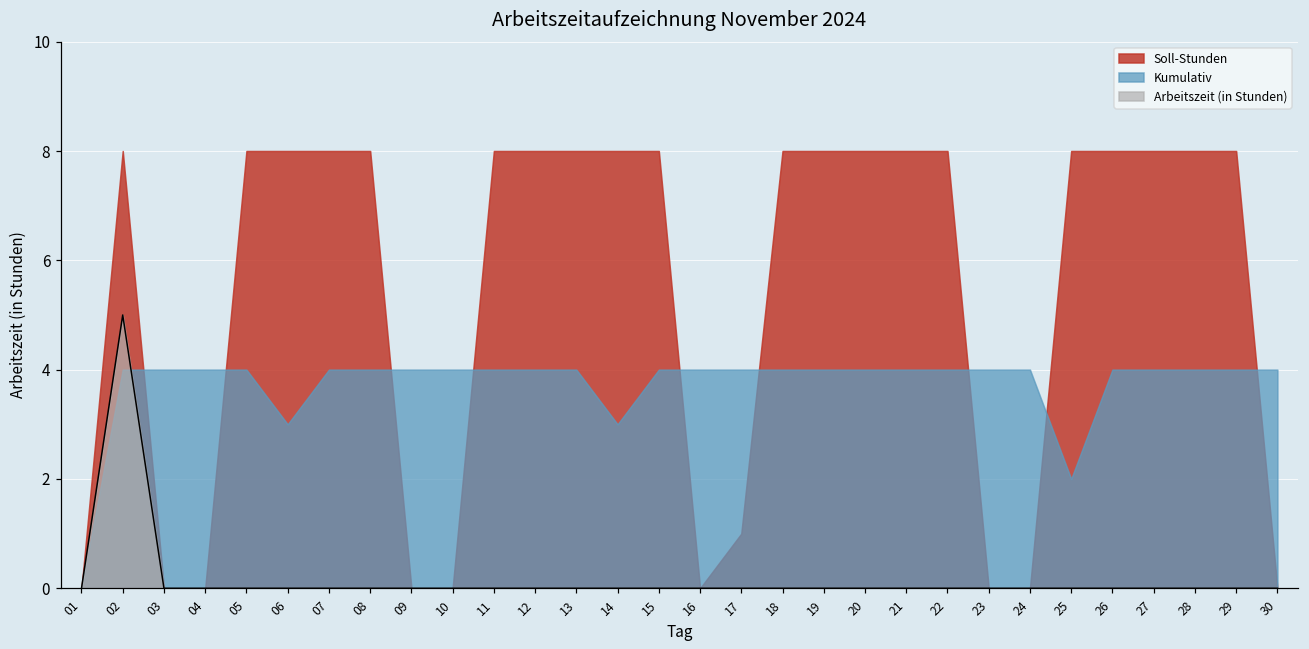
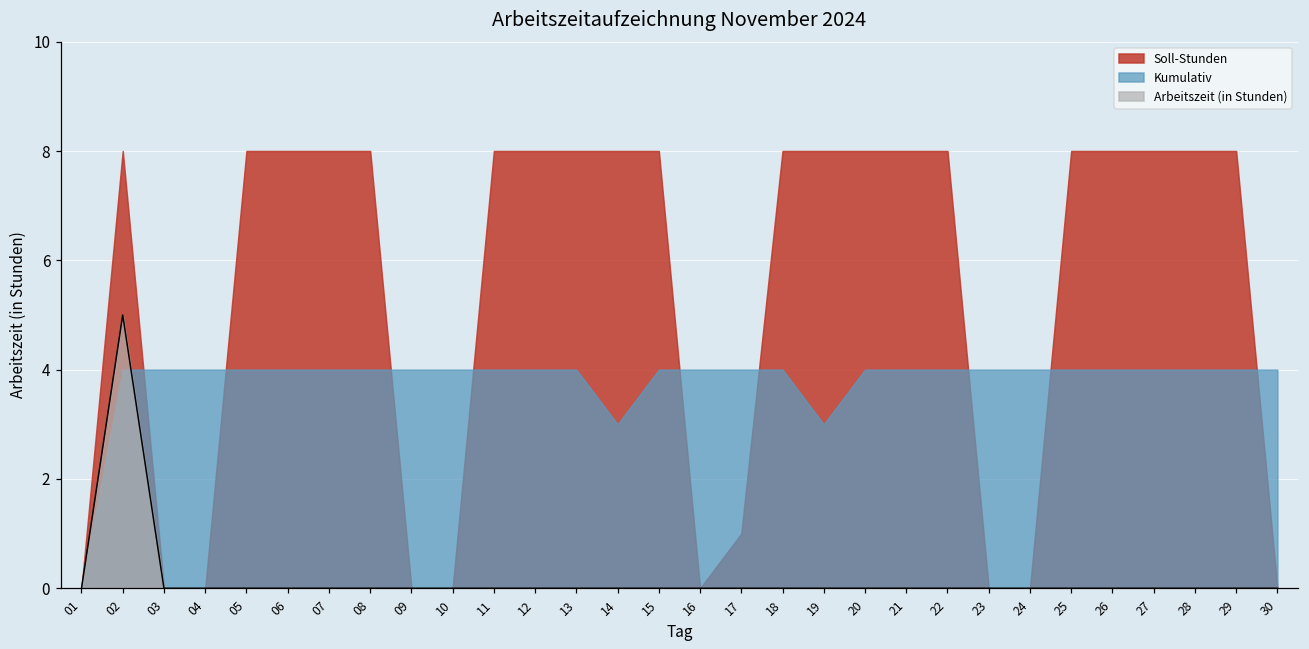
  {
    "Soll-Stunden": {
      "02": 8,
      "05": 8,
      "06": 8,
      "07": 8,
      "08": 8,
      "11": 8,
      "12": 8,
      "13": 8,
      "14": 8,
      "15": 8,
      "17": 1,
      "18": 8,
      "19": 8,
      "20": 8,
      "21": 8,
      "22": 8,
      "25": 8,
      "26": 8,
      "27": 8,
      "28": 8,
      "29": 8
    },
    "Kumulativ": {
      "02": 4,
      "03": 4,
      "04": 4,
      "05": 4,
-     "06": 3,
+     "06": 4,
      "07": 4,
      "08": 4,
      "09": 4,
      "10": 4,
      "11": 4,
      "12": 4,
      "13": 4,
      "14": 3,
      "15": 4,
      "16": 4,
      "17": 4,
      "18": 4,
-     "19": 4,
+     "19": 3,
      "20": 4,
      "21": 4,
      "22": 4,
      "23": 4,
      "24": 4,
-     "25": 2,
+     "25": 4,
      "26": 4,
      "27": 4,
      "28": 4,
      "29": 4,
      "30": 4
    },
    "Arbeitszeit (in Stunden)": {
      "02": 5,
      "05": 0,
      "06": 0,
      "07": 0,
      "08": 0,
      "11": 0,
      "12": 0,
      "13": 0,
      "14": 0,
      "15": 0,
      "17": 0,
      "18": 0,
      "19": 0,
      "20": 0,
      "21": 0,
      "22": 0,
      "25": 0,
      "26": 0,
      "27": 0,
      "28": 0,
      "29": 0
    }
  }
